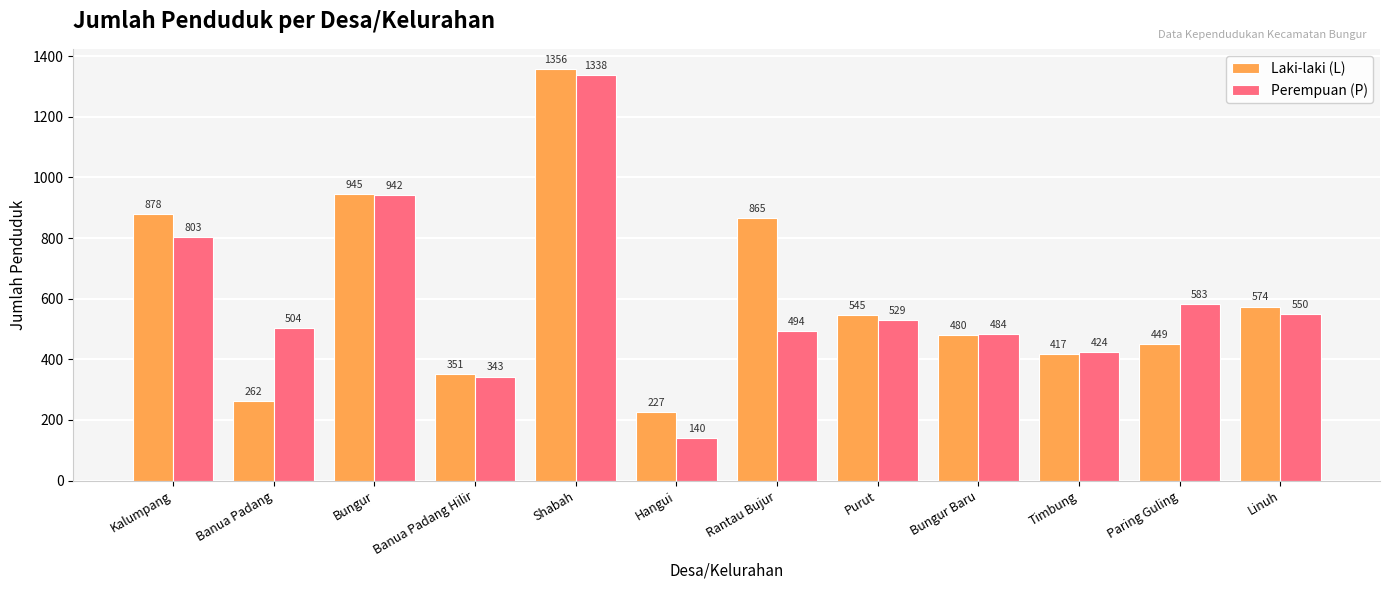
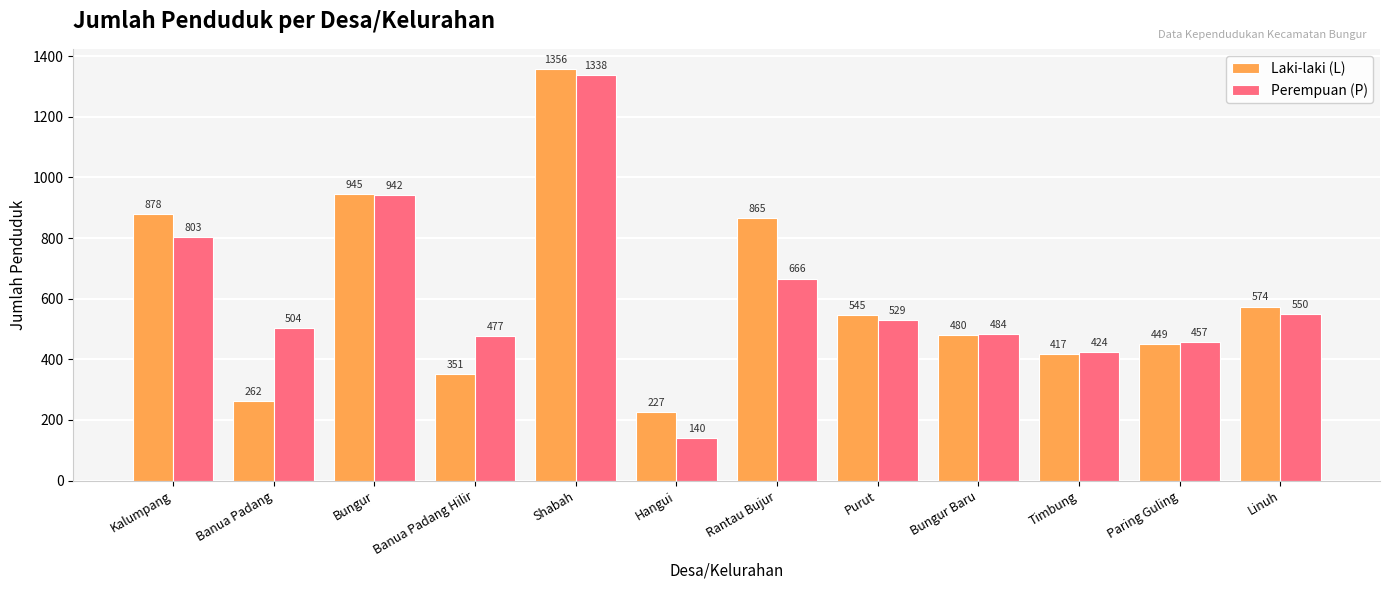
  {
    "Laki-laki (L)": {
      "Kalumpang": 878,
      "Banua Padang": 262,
      "Bungur": 945,
      "Banua Padang Hilir": 351,
      "Shabah": 1356,
      "Hangui": 227,
      "Rantau Bujur": 865,
      "Purut": 545,
      "Bungur Baru": 480,
      "Timbung": 417,
      "Paring Guling": 449,
      "Linuh": 574
    },
    "Perempuan (P)": {
      "Kalumpang": 803,
      "Banua Padang": 504,
      "Bungur": 942,
-     "Banua Padang Hilir": 343,
+     "Banua Padang Hilir": 477,
      "Shabah": 1338,
      "Hangui": 140,
-     "Rantau Bujur": 494,
+     "Rantau Bujur": 666,
      "Purut": 529,
      "Bungur Baru": 484,
      "Timbung": 424,
-     "Paring Guling": 583,
+     "Paring Guling": 457,
      "Linuh": 550
    }
  }
